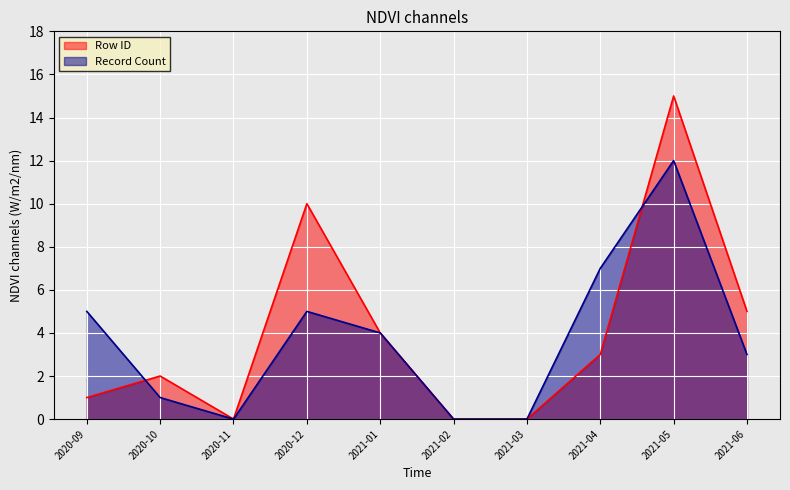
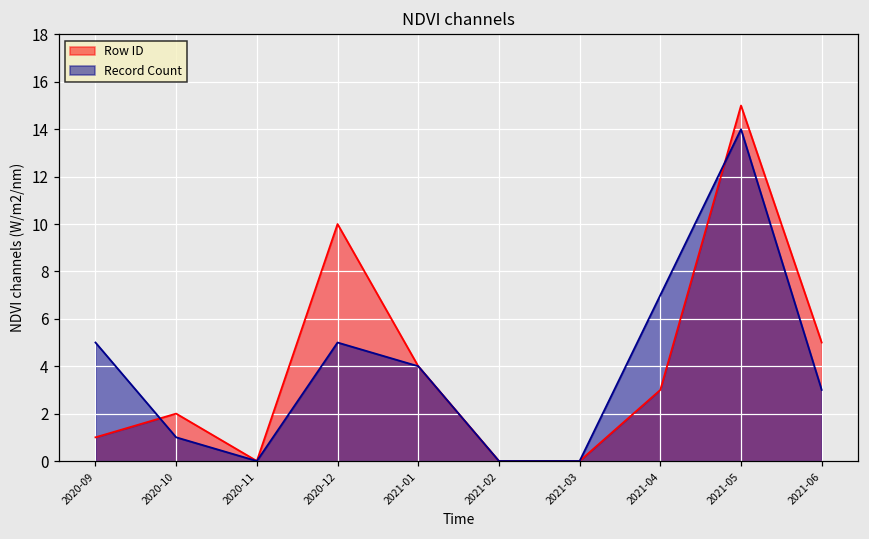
  {
    "Row ID": {
      "2020-09": 1,
      "2020-10": 2,
      "2020-12": 10,
      "2021-04": 3,
      "2021-05": 15,
      "2021-06": 5
    },
    "Record Count": {
      "2020-09": 5,
      "2020-10": 1,
      "2020-12": 5,
      "2021-04": 7,
-     "2021-05": 12,
+     "2021-05": 14,
      "2021-06": 3
    }
  }
